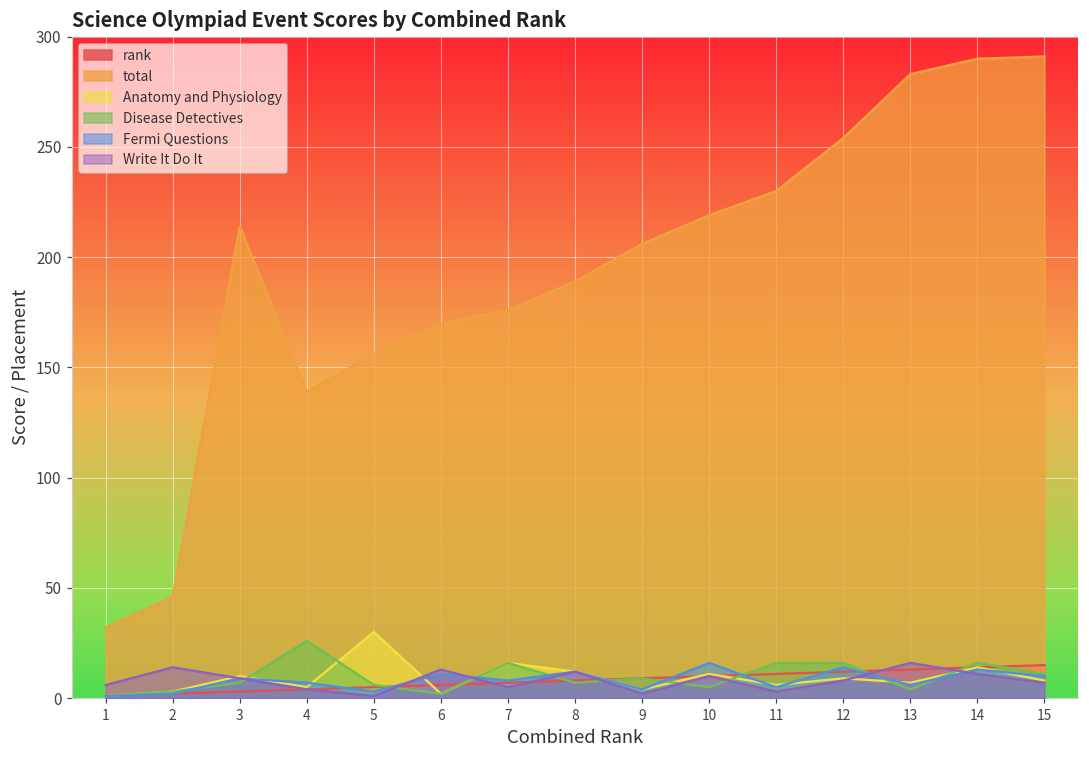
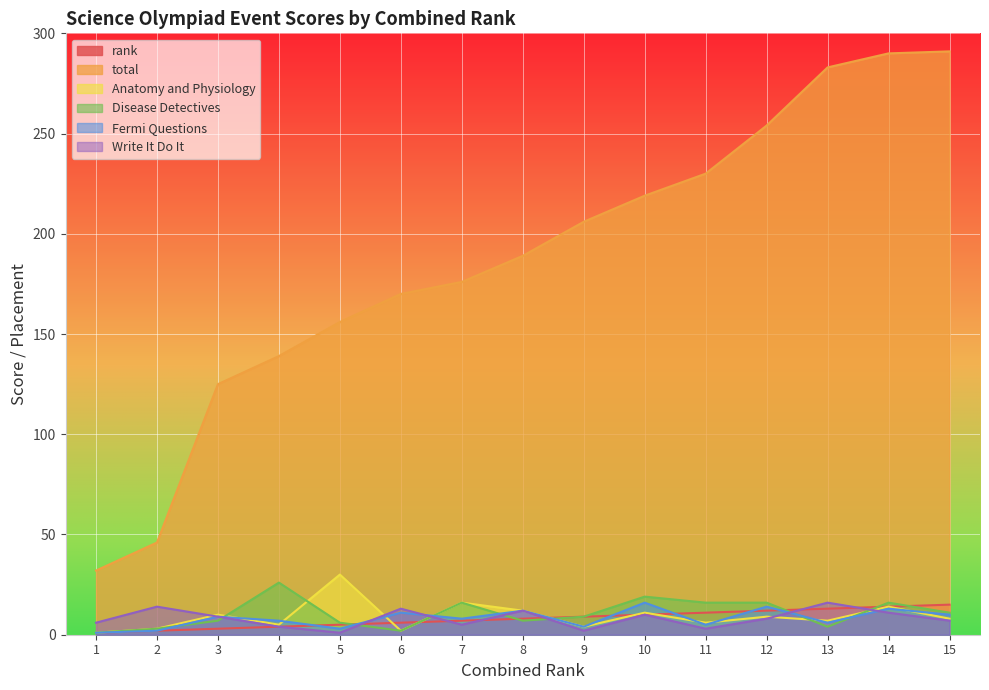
  {
    "rank": {
      "3": 3,
      "6": 6,
      "11": 11,
      "12": 12,
      "13": 13,
      "15": 15
    },
    "total": {
      "1": 32,
      "2": 46,
-     "3": 214,
+     "3": 125,
      "4": 139,
      "5": 156,
      "6": 170,
      "7": 176,
      "8": 189,
      "9": 206,
      "10": 219,
      "11": 230,
      "12": 254,
      "13": 283,
      "14": 290,
      "15": 291
    },
    "Anatomy and Physiology": {
      "5": 30
    },
    "Disease Detectives": {
      "3": 7,
      "4": 26,
-     "10": 5,
+     "10": 19,
      "11": 16,
      "12": 16,
      "13": 4,
      "14": 16
    },
    "Fermi Questions": {
      "4": 7,
      "5": 3,
      "6": 11,
      "10": 16,
      "12": 14
    },
    "Write It Do It": {
      "1": 6,
      "2": 14,
      "5": 1,
      "6": 13,
      "7": 5,
      "9": 2,
      "11": 3,
      "13": 16,
      "14": 11
    }
  }
